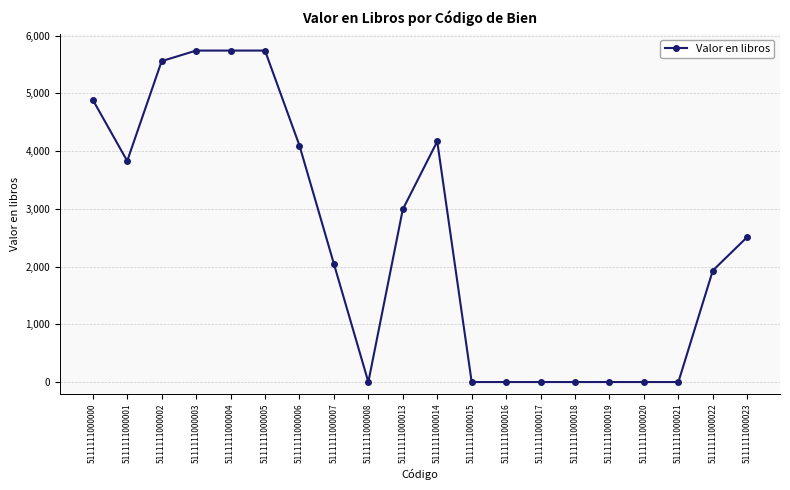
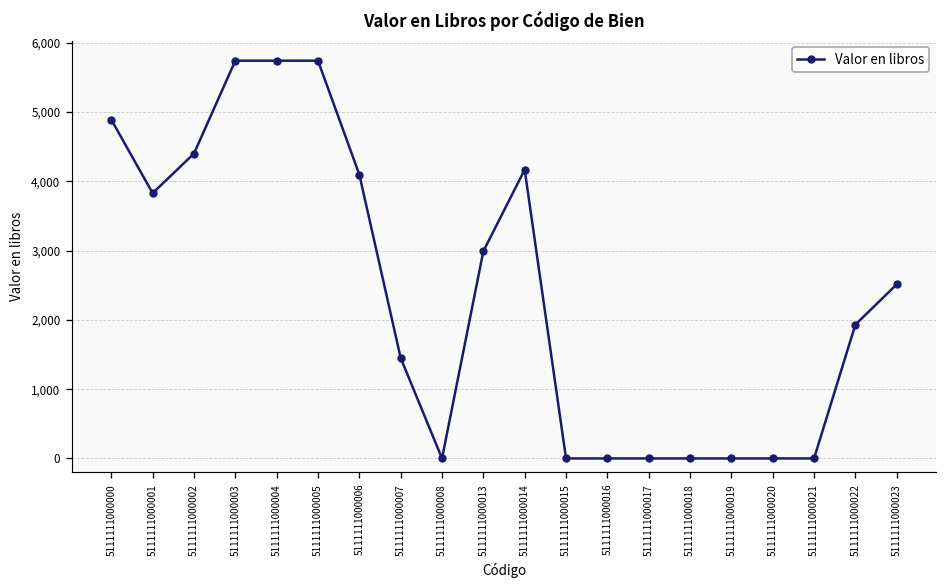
  {
    "5111111000000": "4,900",
    "5111111000001": "3,800",
-   "5111111000002": "5,600",
+   "5111111000002": "4,400",
    "5111111000003": "5,700",
    "5111111000004": "5,700",
    "5111111000005": "5,700",
    "5111111000006": "4,100",
-   "5111111000007": "2,000",
+   "5111111000007": "1,500",
    "5111111000008": "0",
    "5111111000013": "3,000",
    "5111111000014": "4,200",
    "5111111000015": "0",
    "5111111000016": "0",
    "5111111000017": "0",
    "5111111000018": "0",
    "5111111000019": "0",
    "5111111000020": "0",
    "5111111000021": "0",
    "5111111000022": "1,900",
    "5111111000023": "2,500"
  }
